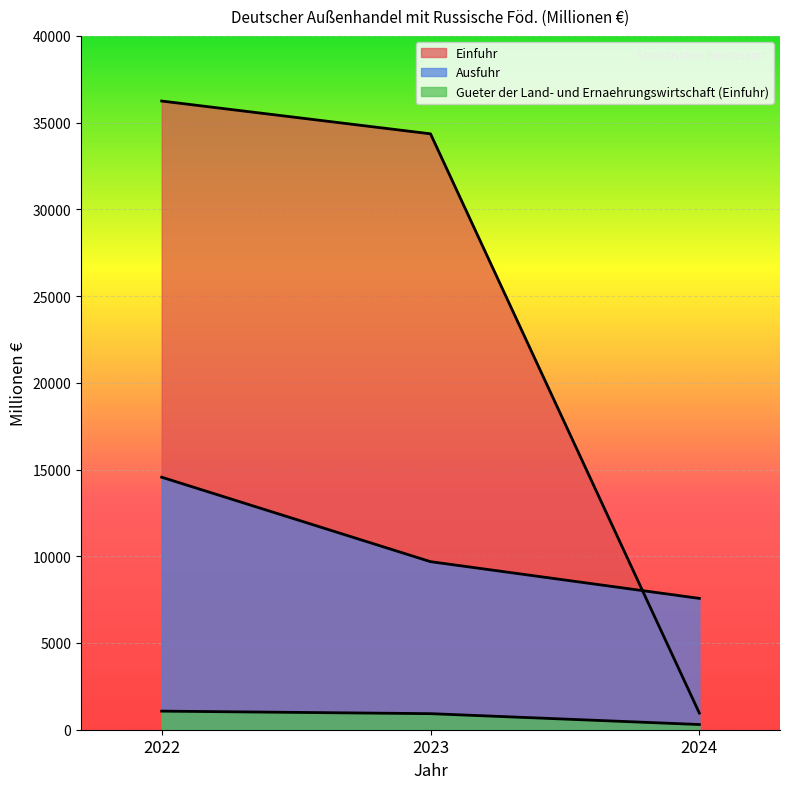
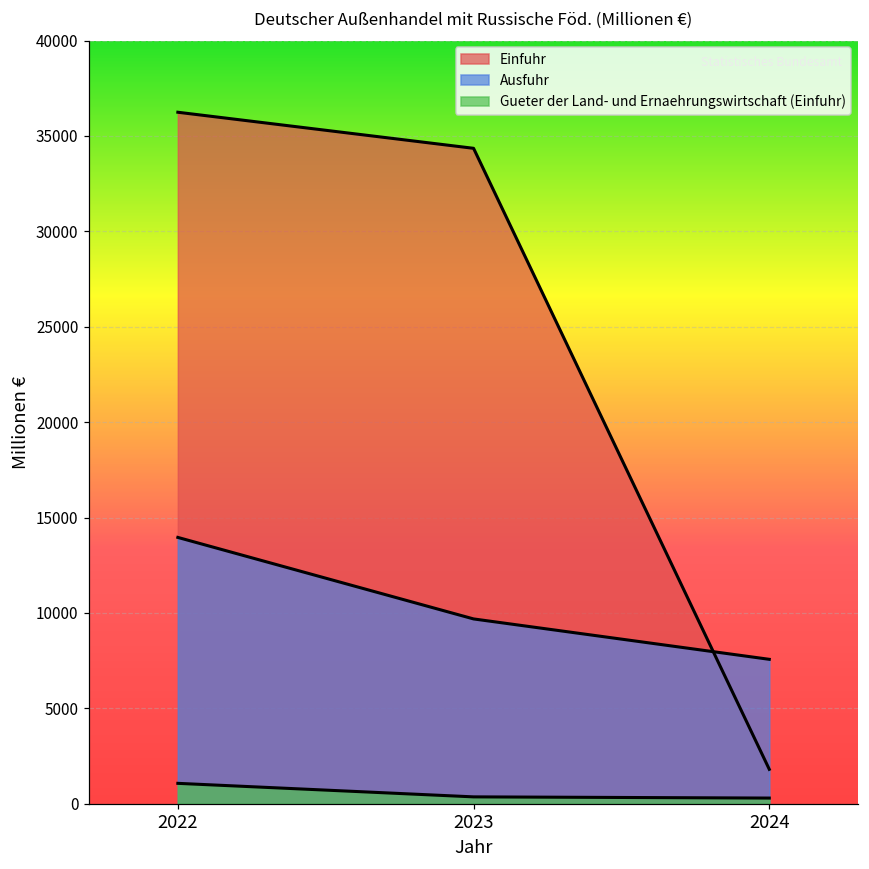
  {
    "Einfuhr": {
      "2022": 36200,
      "2023": 34400,
-     "2024": 1000
+     "2024": 1800
    },
    "Ausfuhr": {
-     "2022": 14600,
+     "2022": 14000,
      "2023": 9700,
      "2024": 7600
    },
    "Gueter der Land- und Ernaehrungswirtschaft (Einfuhr)": {
      "2022": 1100,
-     "2023": 900,
+     "2023": 400,
      "2024": 300
    }
  }
